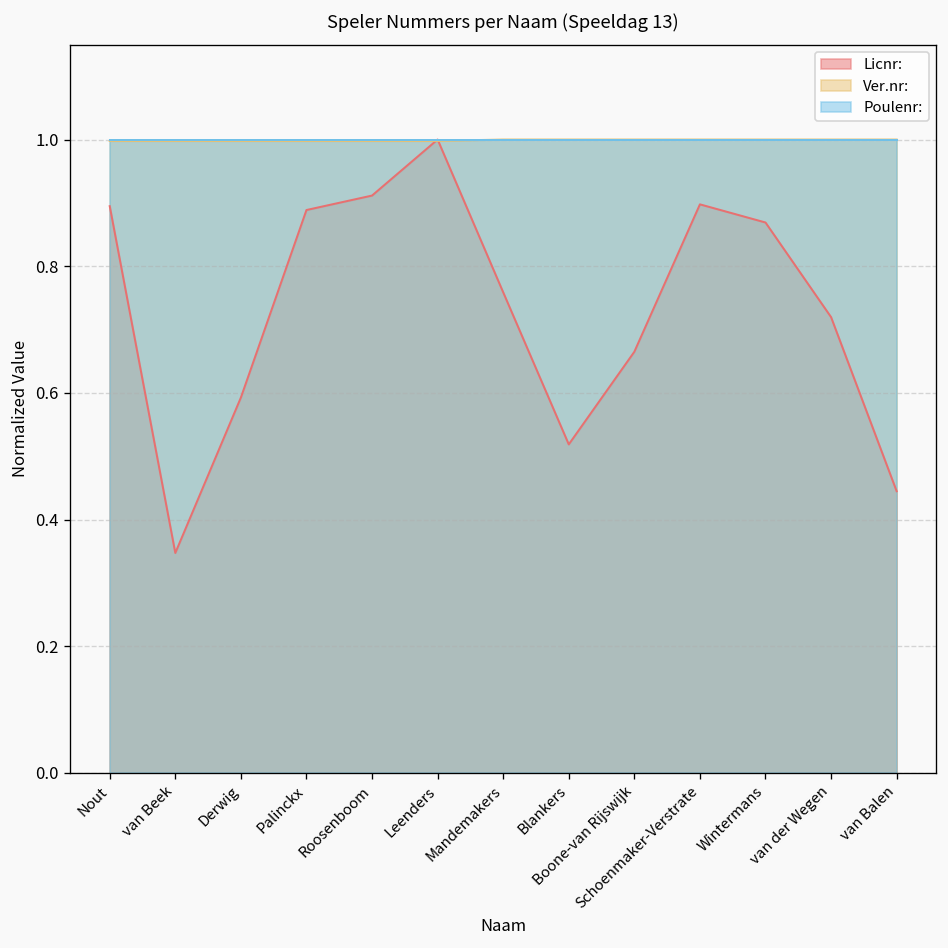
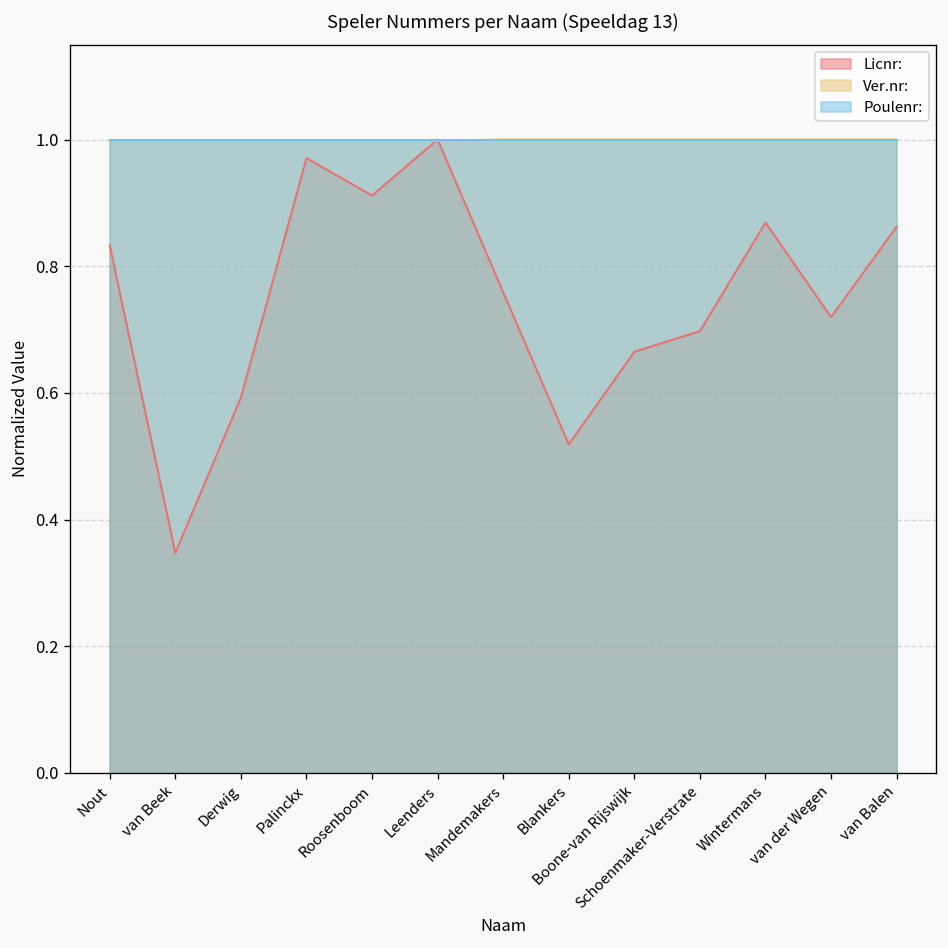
  {
    "Licnr:": {
-     "Nout": 0.89,
+     "Nout": 0.83,
      "van Beek": 0.35,
      "Derwig": 0.59,
-     "Palinckx": 0.89,
+     "Palinckx": 0.97,
      "Roosenboom": 0.91,
      "Mandemakers": 0.76,
      "Blankers": 0.52,
      "Boone-van Rijswijk": 0.66,
-     "Schoenmaker-Verstrate": 0.90,
+     "Schoenmaker-Verstrate": 0.70,
      "Wintermans": 0.87,
      "van der Wegen": 0.72,
-     "van Balen": 0.44
+     "van Balen": 0.86
    }
  }
